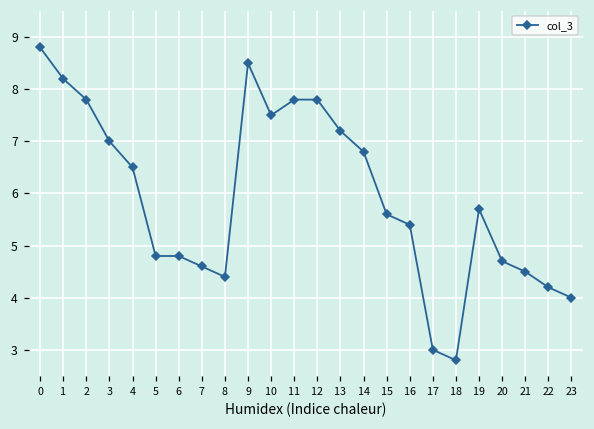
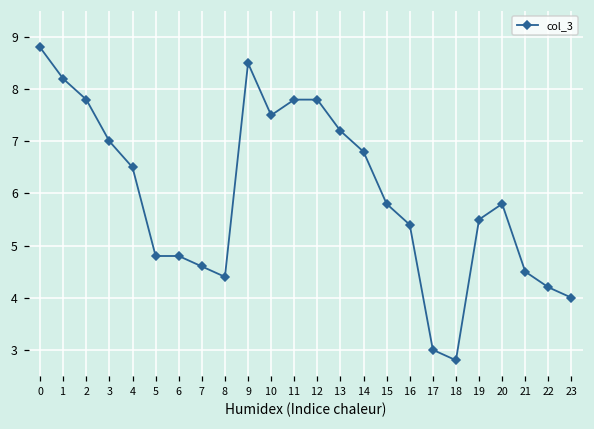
  {
    "0": 8.8,
    "1": 8.2,
    "2": 7.8,
    "3": 7.0,
    "4": 6.5,
    "5": 4.8,
    "6": 4.8,
    "7": 4.6,
    "8": 4.4,
    "9": 8.5,
    "10": 7.5,
    "11": 7.8,
    "12": 7.8,
    "13": 7.2,
    "14": 6.8,
-   "15": 5.6,
+   "15": 5.8,
    "16": 5.4,
    "17": 3.0,
    "18": 2.8,
-   "19": 5.7,
-   "20": 4.7,
+   "19": 5.5,
+   "20": 5.8,
    "21": 4.5,
    "22": 4.2,
    "23": 4.0
  }
